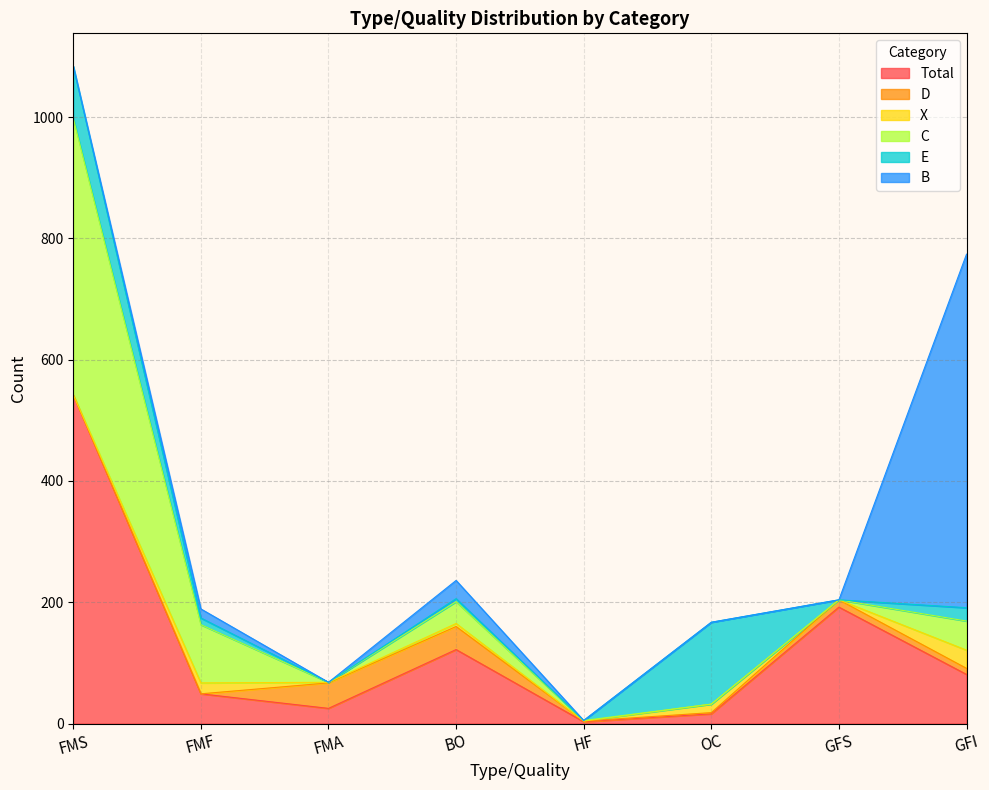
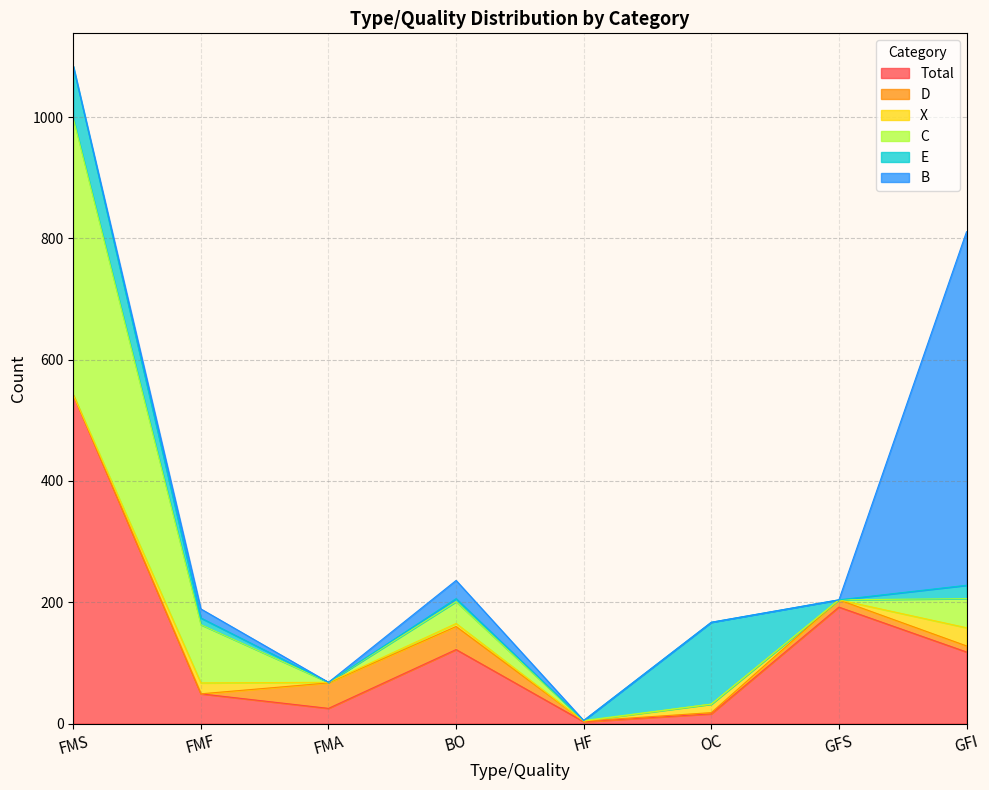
  {
    "Total": {
      "FMA": 30,
      "BO": 120,
      "GFS": 190,
-     "GFI": 80
+     "GFI": 120
    },
    "D": {
      "BO": 40,
      "GFI": 10
    },
    "X": {
      "FMF": 20,
      "BO": 10,
      "GFI": 30
    },
    "C": {
      "FMS": 460,
      "FMF": 100,
      "BO": 40,
      "GFI": 50
    },
    "E": {
      "FMF": 10,
      "BO": 10,
      "GFI": 20
    },
    "B": {
      "FMF": 20,
      "BO": 30,
      "GFI": 580
    }
  }
